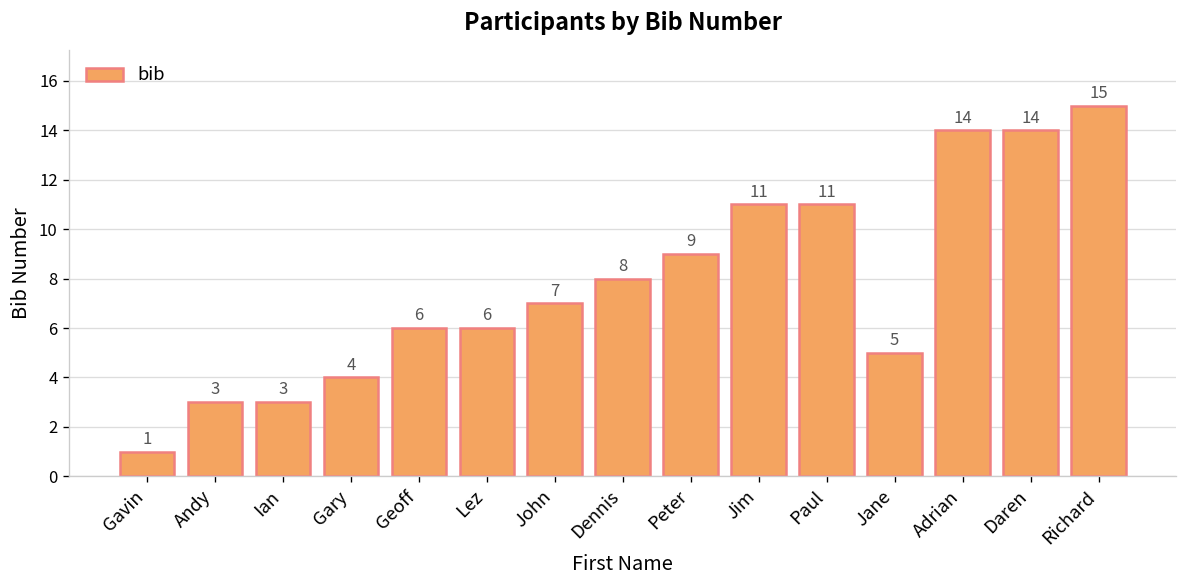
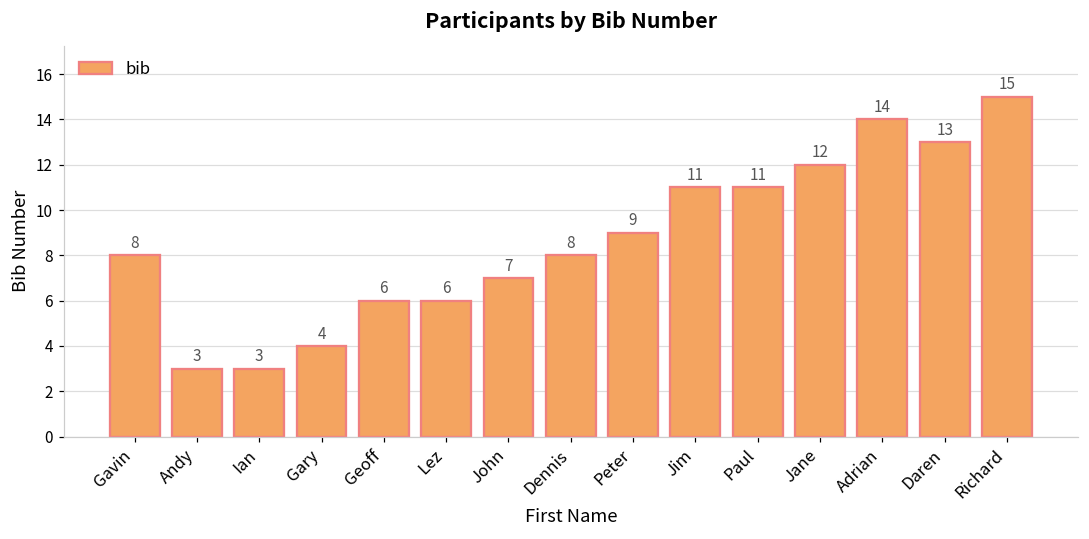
  {
-   "Gavin": 1,
+   "Gavin": 8,
    "Andy": 3,
    "Ian": 3,
    "Gary": 4,
    "Geoff": 6,
    "Lez": 6,
    "John": 7,
    "Dennis": 8,
    "Peter": 9,
    "Jim": 11,
    "Paul": 11,
-   "Jane": 5,
+   "Jane": 12,
    "Adrian": 14,
-   "Daren": 14,
+   "Daren": 13,
    "Richard": 15
  }
